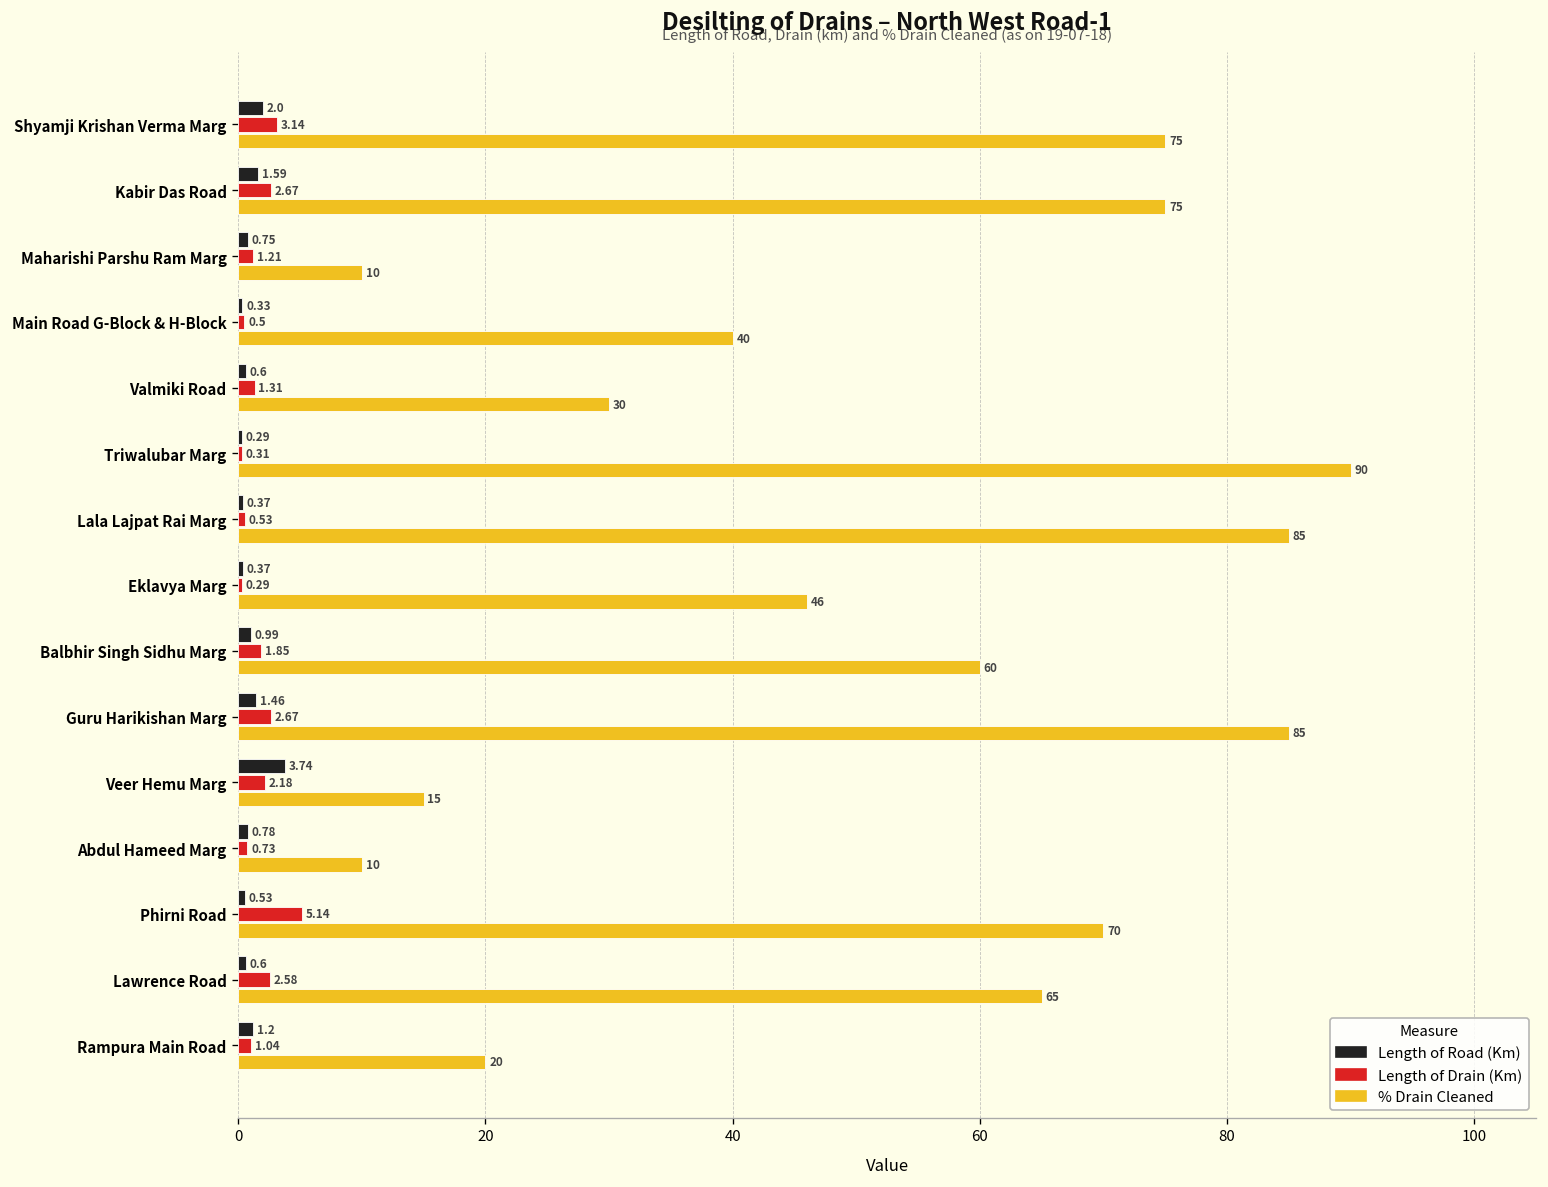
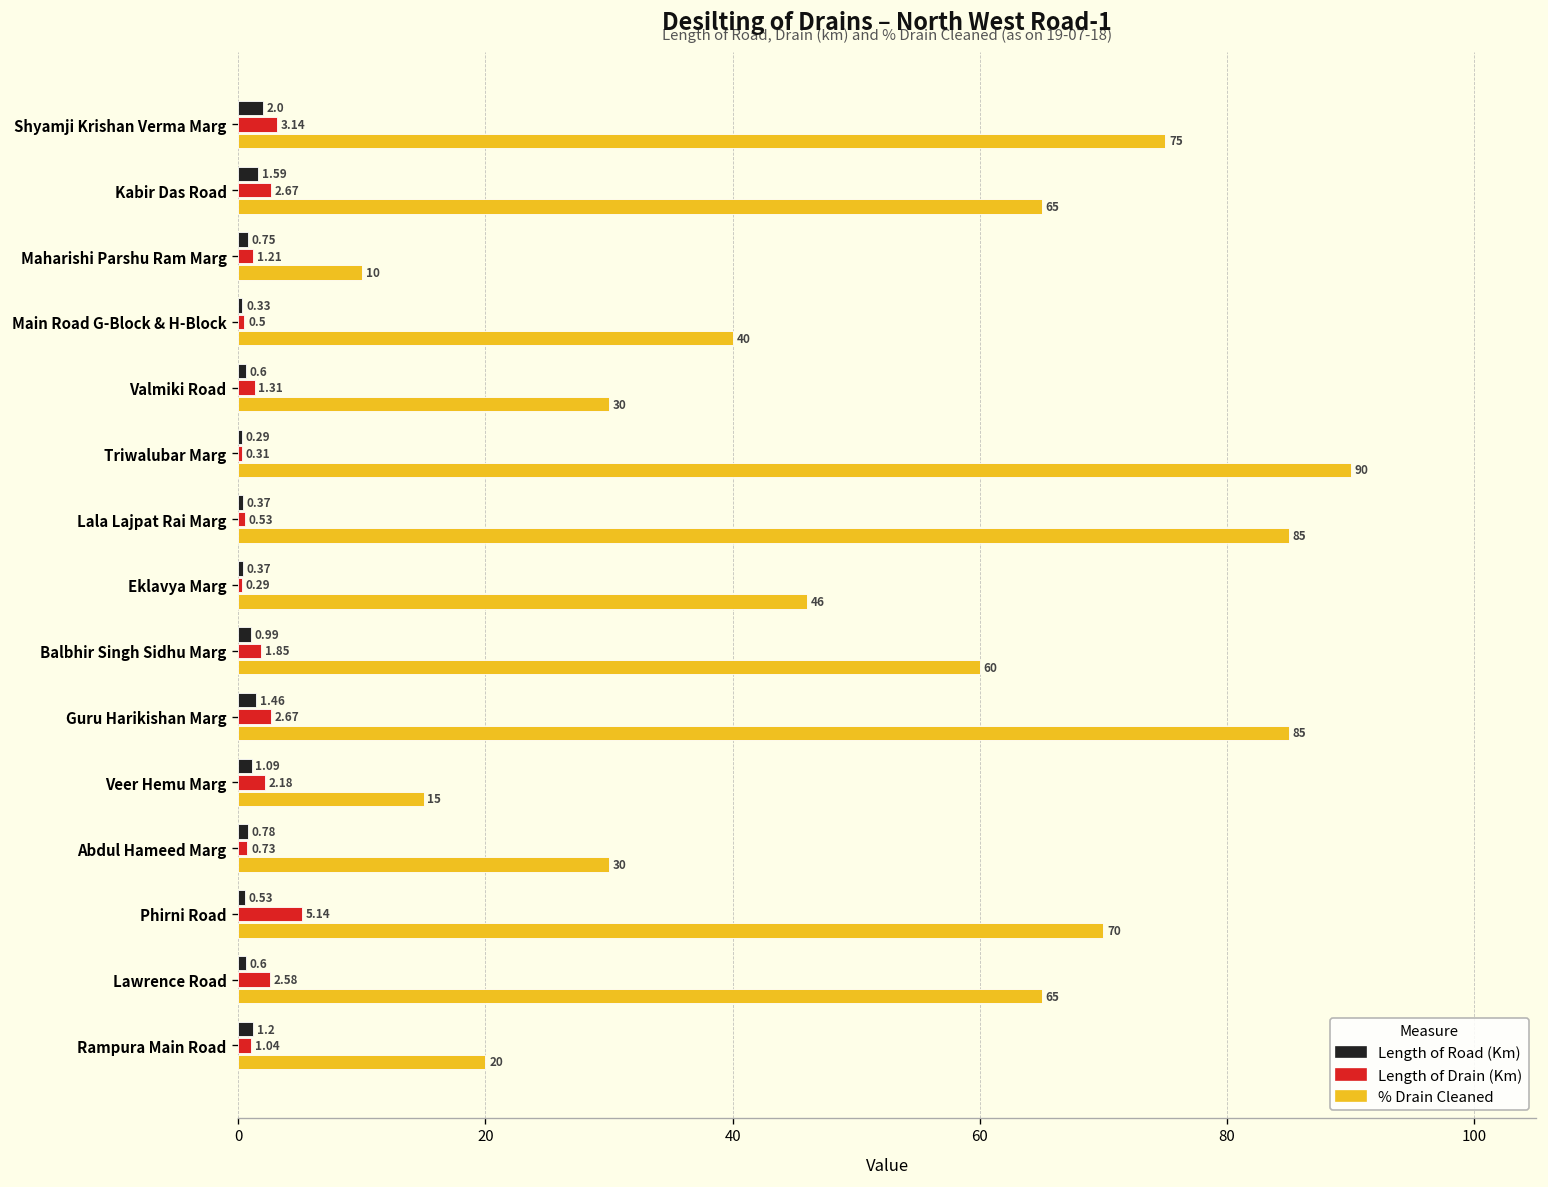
  {
    "Length of Road (Km)": {
      "Shyamji Krishan Verma Marg": 2.0,
      "Kabir Das Road": 1.59,
      "Maharishi Parshu Ram Marg": 0.75,
      "Main Road G-Block & H-Block": 0.33,
      "Valmiki Road": 0.6,
      "Triwalubar Marg": 0.29,
      "Lala Lajpat Rai Marg": 0.37,
      "Eklavya Marg": 0.37,
      "Balbhir Singh Sidhu Marg": 0.99,
      "Guru Harikishan Marg": 1.46,
-     "Veer Hemu Marg": 3.74,
+     "Veer Hemu Marg": 1.09,
      "Abdul Hameed Marg": 0.78,
      "Phirni Road": 0.53,
      "Lawrence Road": 0.6,
      "Rampura Main Road": 1.2
    },
    "Length of Drain (Km)": {
      "Shyamji Krishan Verma Marg": 3.14,
      "Kabir Das Road": 2.67,
      "Maharishi Parshu Ram Marg": 1.21,
      "Main Road G-Block & H-Block": 0.5,
      "Valmiki Road": 1.31,
      "Triwalubar Marg": 0.31,
      "Lala Lajpat Rai Marg": 0.53,
      "Eklavya Marg": 0.29,
      "Balbhir Singh Sidhu Marg": 1.85,
      "Guru Harikishan Marg": 2.67,
      "Veer Hemu Marg": 2.18,
      "Abdul Hameed Marg": 0.73,
      "Phirni Road": 5.14,
      "Lawrence Road": 2.58,
      "Rampura Main Road": 1.04
    },
    "% Drain Cleaned": {
      "Shyamji Krishan Verma Marg": 75,
-     "Kabir Das Road": 75,
+     "Kabir Das Road": 65,
      "Maharishi Parshu Ram Marg": 10,
      "Main Road G-Block & H-Block": 40,
      "Valmiki Road": 30,
      "Triwalubar Marg": 90,
      "Lala Lajpat Rai Marg": 85,
      "Eklavya Marg": 46,
      "Balbhir Singh Sidhu Marg": 60,
      "Guru Harikishan Marg": 85,
      "Veer Hemu Marg": 15,
-     "Abdul Hameed Marg": 10,
+     "Abdul Hameed Marg": 30,
      "Phirni Road": 70,
      "Lawrence Road": 65,
      "Rampura Main Road": 20
    }
  }
